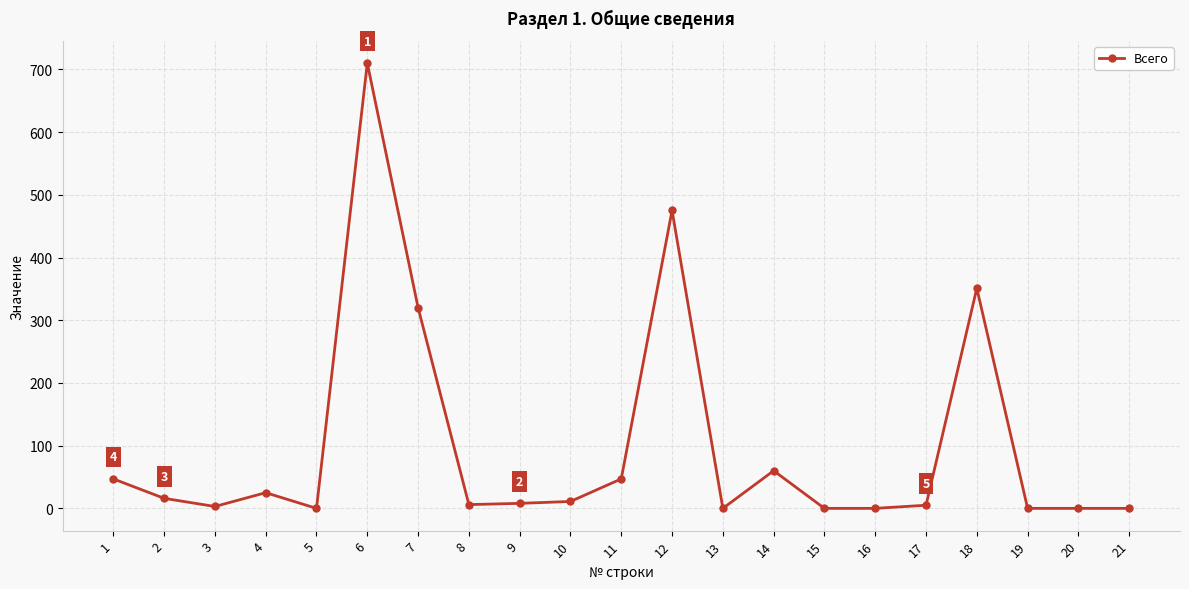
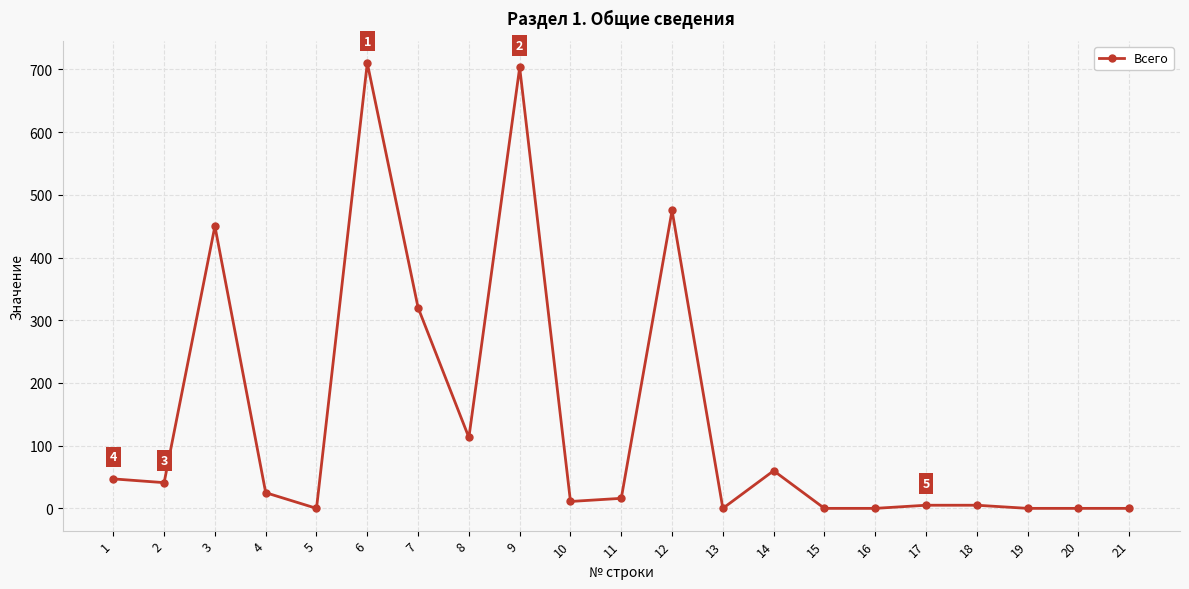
  {
-   "2": 20,
-   "3": 0,
+   "2": 40,
+   "3": 450,
    "4": 30,
    "5": 0,
    "7": 320,
-   "8": 10,
-   "9": 10,
+   "8": 110,
+   "9": 700,
    "10": 10,
-   "11": 50,
+   "11": 20,
    "12": 480,
    "13": 0,
    "14": 60,
    "15": 0,
    "16": 0,
-   "18": 350,
+   "18": 10,
    "19": 0,
    "20": 0,
    "21": 0
  }
